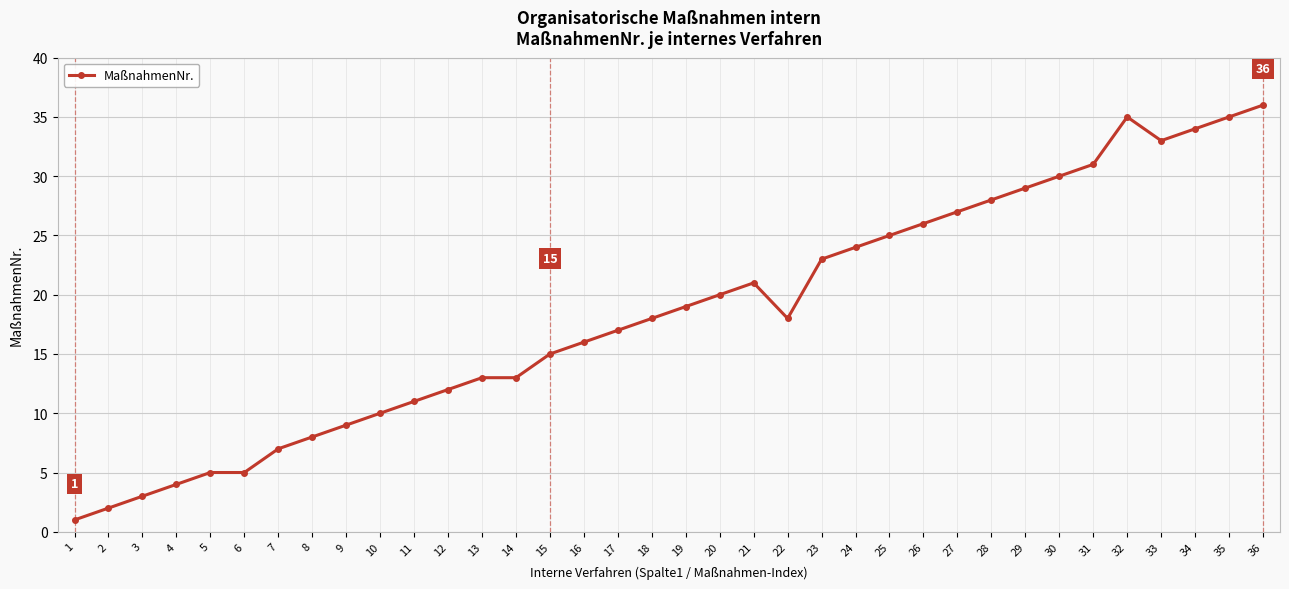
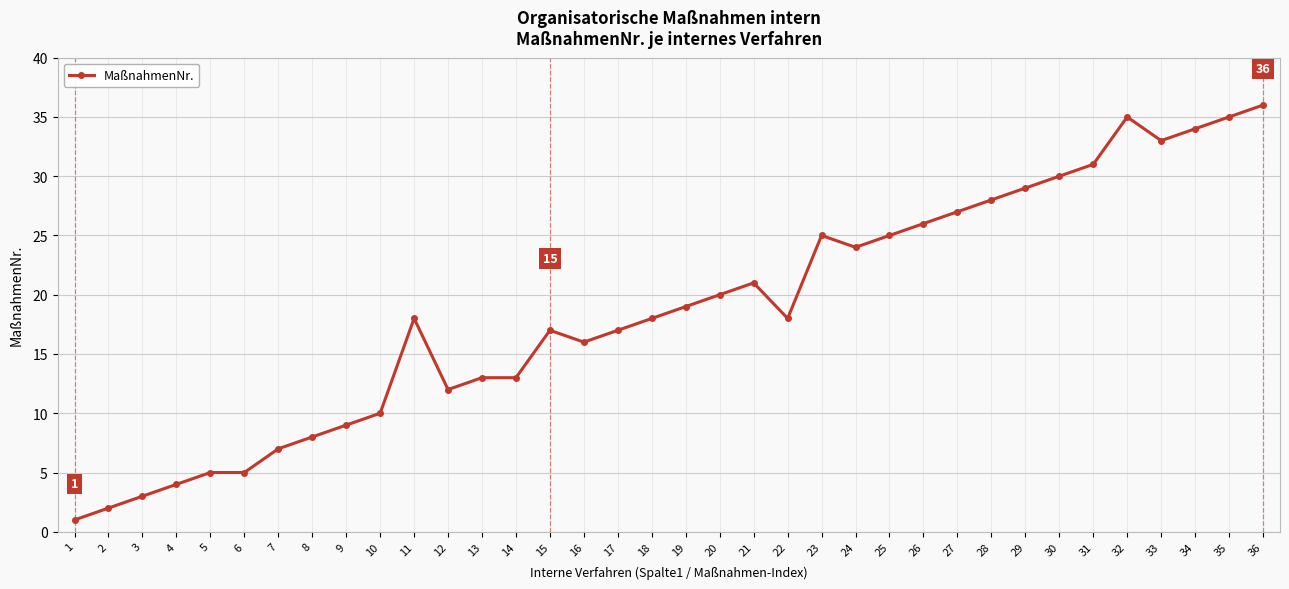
  {
    "2": 2,
    "3": 3,
    "4": 4,
    "5": 5,
    "6": 5,
    "7": 7,
    "8": 8,
    "9": 9,
    "10": 10,
-   "11": 11,
+   "11": 18,
    "12": 12,
    "13": 13,
    "14": 13,
-   "15": 15,
+   "15": 17,
    "16": 16,
    "17": 17,
    "18": 18,
    "19": 19,
    "20": 20,
    "21": 21,
    "22": 18,
-   "23": 23,
+   "23": 25,
    "24": 24,
    "25": 25,
    "26": 26,
    "27": 27,
    "28": 28,
    "29": 29,
    "30": 30,
    "31": 31,
    "32": 35,
    "33": 33,
    "34": 34,
    "35": 35
  }
